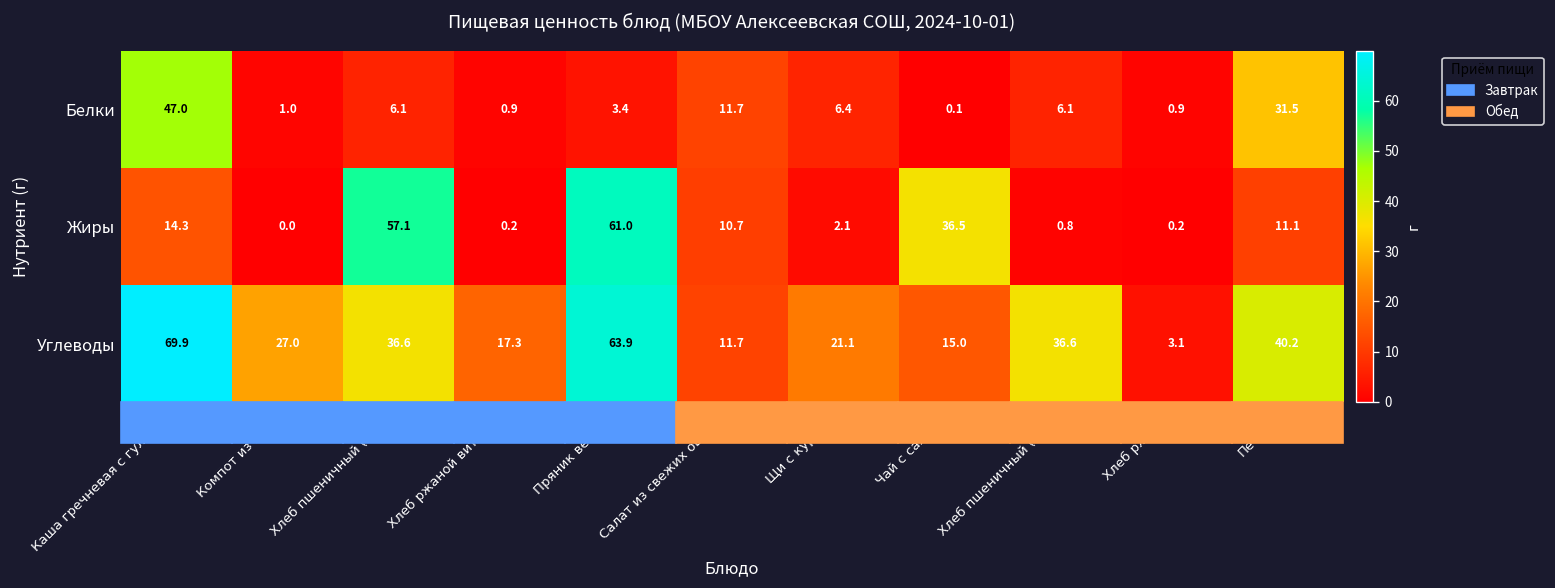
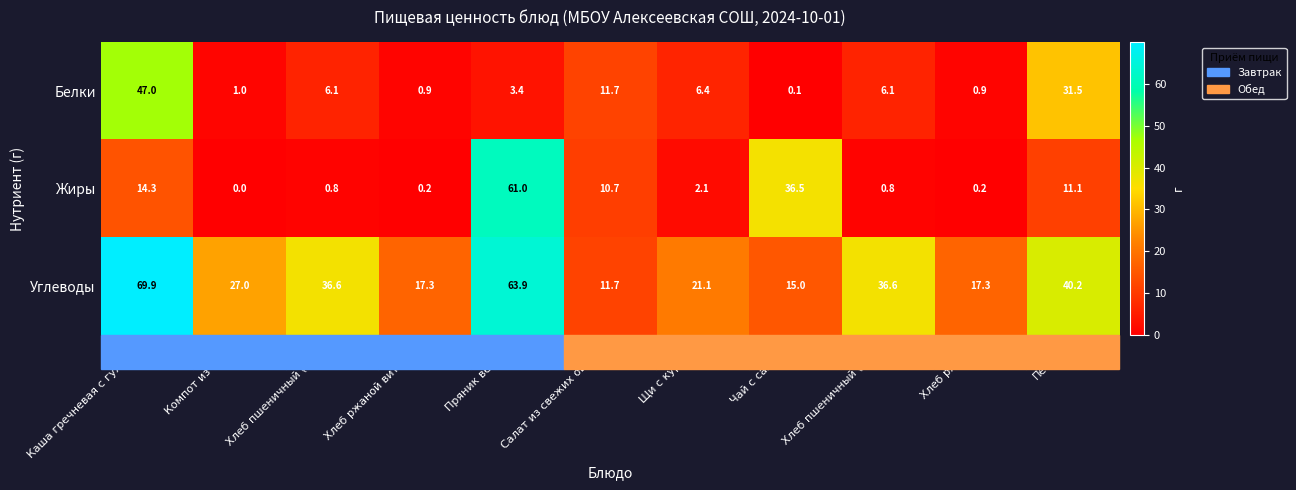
  {
    "Белки": {
      "Каша гречневая с гуляшом": 47.0,
      "Компот из яблок": 1.0,
      "Хлеб пшеничный (завт.)": 6.1,
      "Хлеб ржаной витамин.": 0.9,
      "Пряник весовой": 3.4,
      "Салат из свежих овощей": 11.7,
      "Щи с курицей": 6.4,
      "Чай с сахаром": 0.1,
      "Хлеб пшеничный (обед)": 6.1,
      "Хлеб ржаной": 0.9,
      "Печенье": 31.5
    },
    "Жиры": {
      "Каша гречневая с гуляшом": 14.3,
      "Компот из яблок": 0.0,
-     "Хлеб пшеничный (завт.)": 57.1,
+     "Хлеб пшеничный (завт.)": 0.8,
      "Хлеб ржаной витамин.": 0.2,
      "Пряник весовой": 61.0,
      "Салат из свежих овощей": 10.7,
      "Щи с курицей": 2.1,
      "Чай с сахаром": 36.5,
      "Хлеб пшеничный (обед)": 0.8,
      "Хлеб ржаной": 0.2,
      "Печенье": 11.1
    },
    "Углеводы": {
      "Каша гречневая с гуляшом": 69.9,
      "Компот из яблок": 27.0,
      "Хлеб пшеничный (завт.)": 36.6,
      "Хлеб ржаной витамин.": 17.3,
      "Пряник весовой": 63.9,
      "Салат из свежих овощей": 11.7,
      "Щи с курицей": 21.1,
      "Чай с сахаром": 15.0,
      "Хлеб пшеничный (обед)": 36.6,
-     "Хлеб ржаной": 3.1,
+     "Хлеб ржаной": 17.3,
      "Печенье": 40.2
    }
  }
